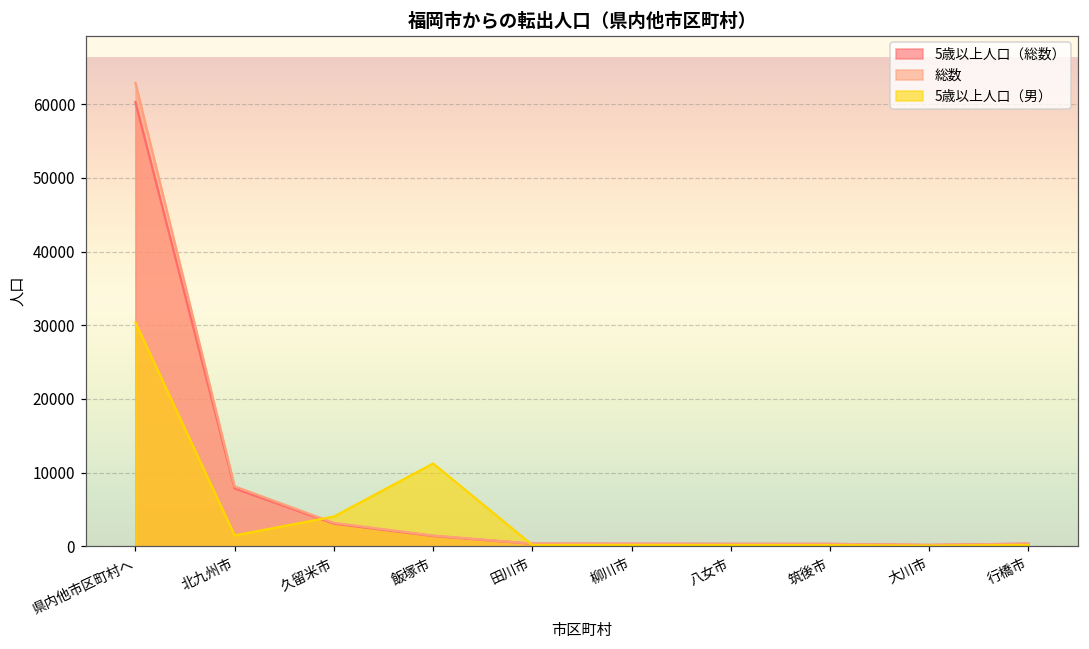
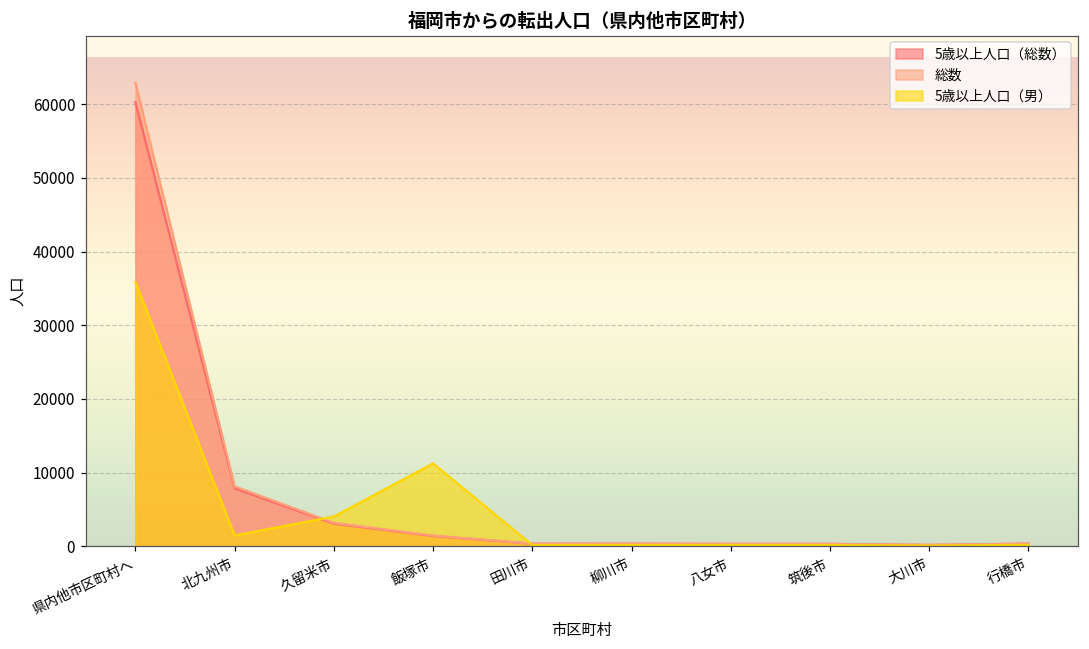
  {
    "5歳以上人口（男）": {
-     "県内他市区町村へ": 30000,
+     "県内他市区町村へ": 36000,
      "北九州市": 1000,
      "久留米市": 4000,
      "飯塚市": 11000
    }
  }
